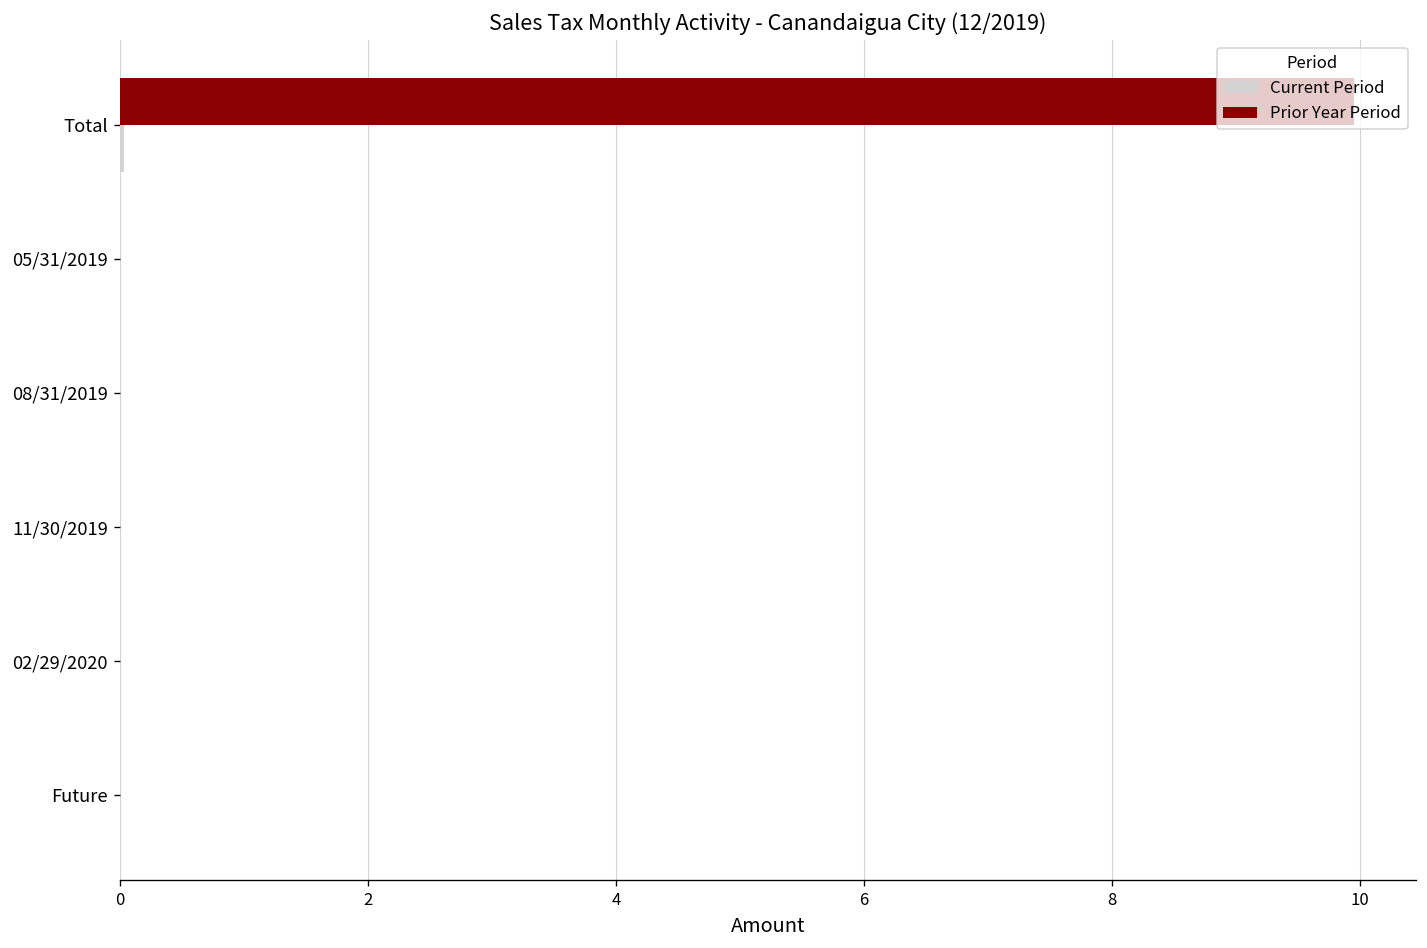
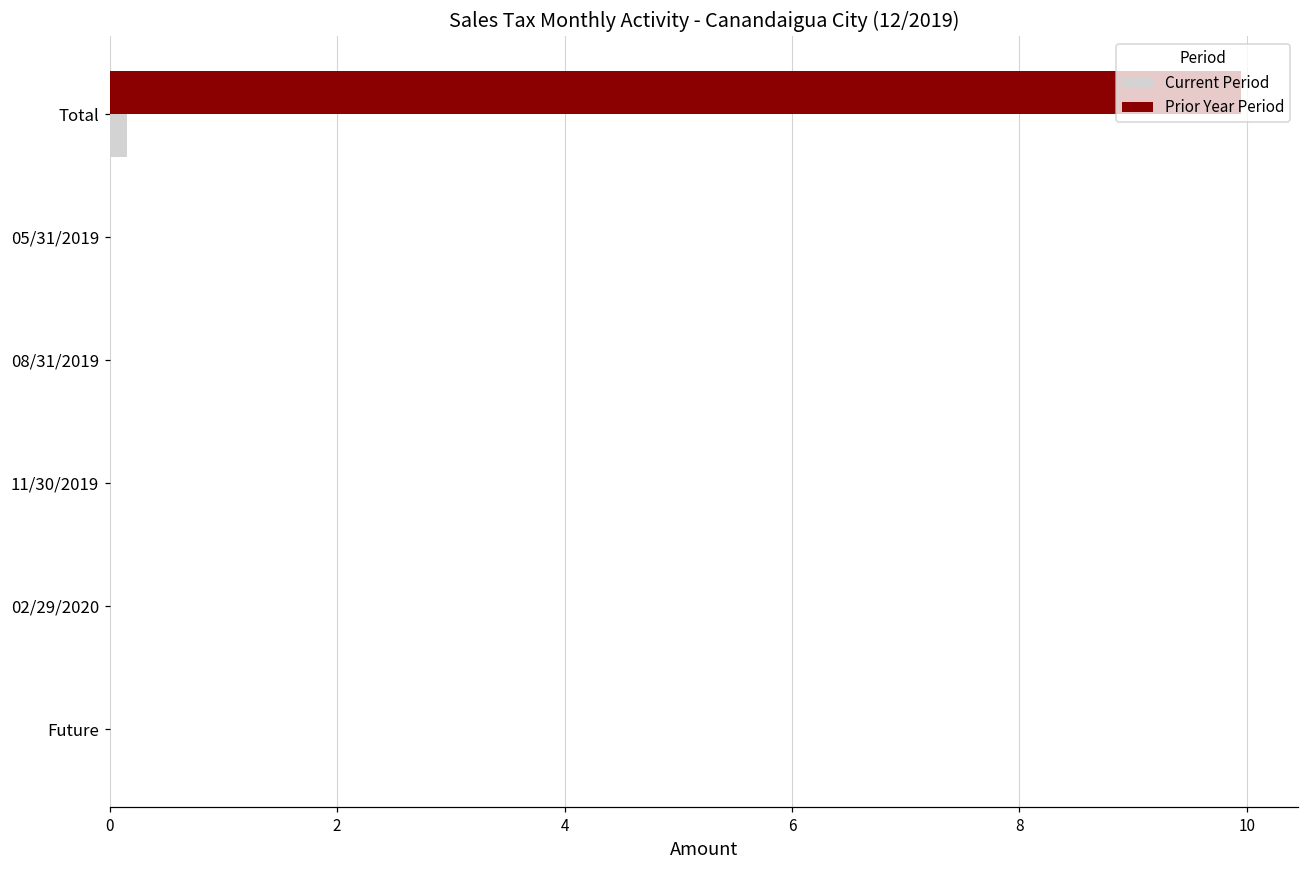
  {
    "Current Period": {
-     "Total": 0.04,
+     "Total": 0.15,
      "05/31/2019": 0.00,
      "08/31/2019": 0.00,
      "11/30/2019": 0.00,
      "02/29/2020": 0.00,
      "Future": 0.00
    },
    "Prior Year Period": {
      "05/31/2019": 0.00,
      "08/31/2019": 0.00,
      "11/30/2019": 0.00,
      "02/29/2020": 0.00,
      "Future": 0.00
    }
  }
